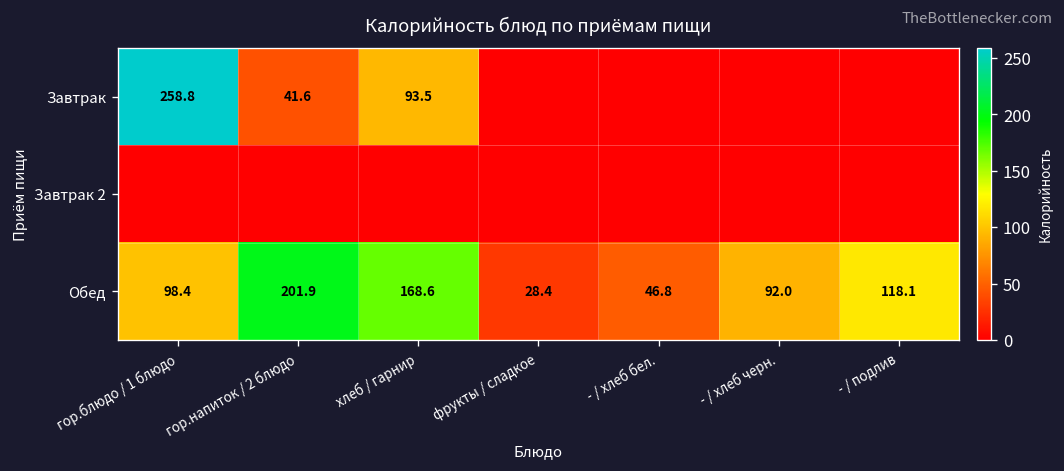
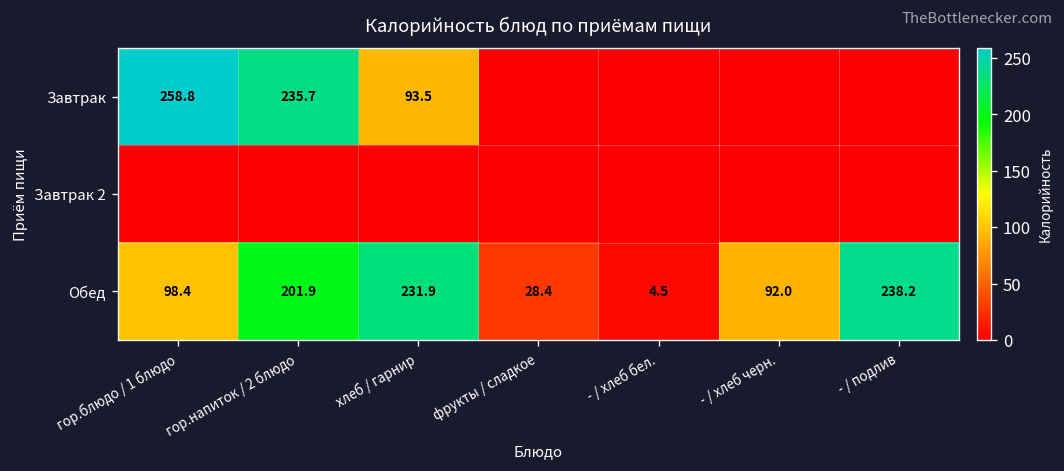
  {
    "Завтрак": {
      "гор.блюдо / 1 блюдо": 258.8,
-     "гор.напиток / 2 блюдо": 41.6,
+     "гор.напиток / 2 блюдо": 235.7,
      "хлеб / гарнир": 93.5
    },
    "Обед": {
      "гор.блюдо / 1 блюдо": 98.4,
      "гор.напиток / 2 блюдо": 201.9,
-     "хлеб / гарнир": 168.6,
+     "хлеб / гарнир": 231.9,
      "фрукты / сладкое": 28.4,
-     "- / хлеб бел.": 46.8,
+     "- / хлеб бел.": 4.5,
      "- / хлеб черн.": 92.0,
-     "- / подлив": 118.1
+     "- / подлив": 238.2
    }
  }
